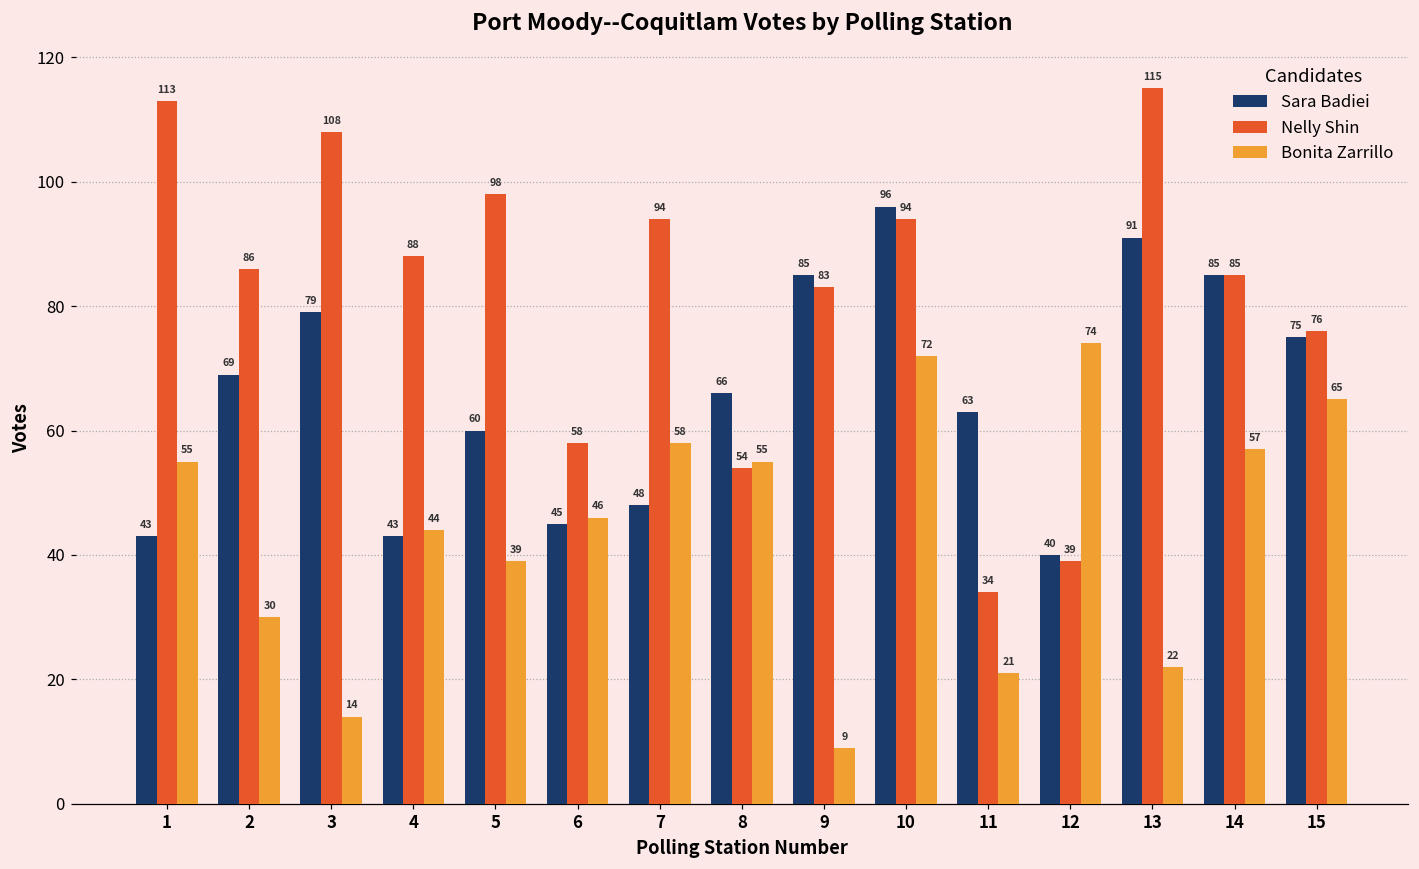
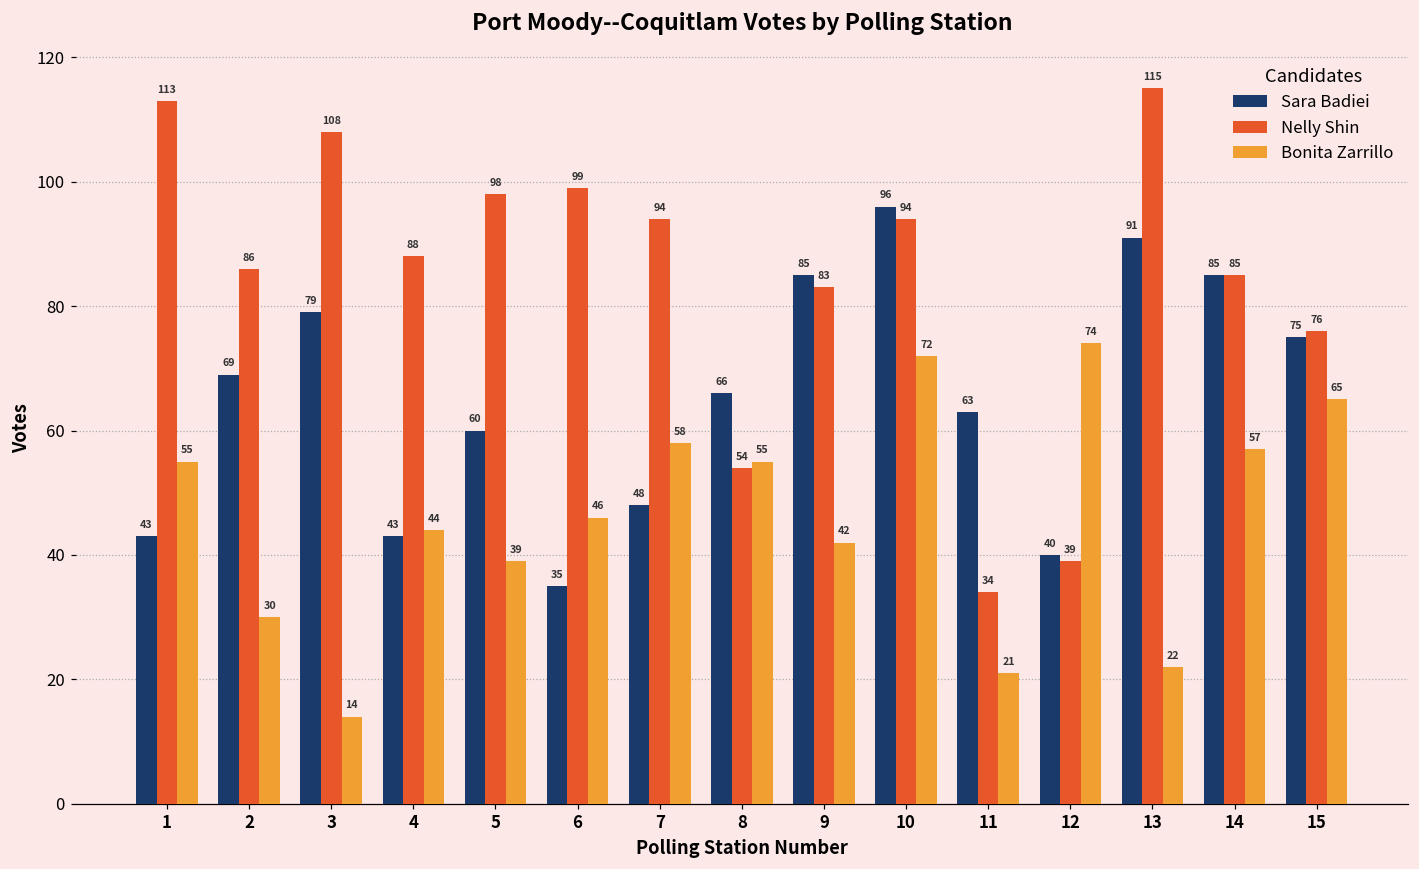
  {
    "Sara Badiei": {
      "1": 43,
      "2": 69,
      "3": 79,
      "4": 43,
      "5": 60,
-     "6": 45,
+     "6": 35,
      "7": 48,
      "8": 66,
      "9": 85,
      "10": 96,
      "11": 63,
      "12": 40,
      "13": 91,
      "14": 85,
      "15": 75
    },
    "Nelly Shin": {
      "1": 113,
      "2": 86,
      "3": 108,
      "4": 88,
      "5": 98,
-     "6": 58,
+     "6": 99,
      "7": 94,
      "8": 54,
      "9": 83,
      "10": 94,
      "11": 34,
      "12": 39,
      "13": 115,
      "14": 85,
      "15": 76
    },
    "Bonita Zarrillo": {
      "1": 55,
      "2": 30,
      "3": 14,
      "4": 44,
      "5": 39,
      "6": 46,
      "7": 58,
      "8": 55,
-     "9": 9,
+     "9": 42,
      "10": 72,
      "11": 21,
      "12": 74,
      "13": 22,
      "14": 57,
      "15": 65
    }
  }
